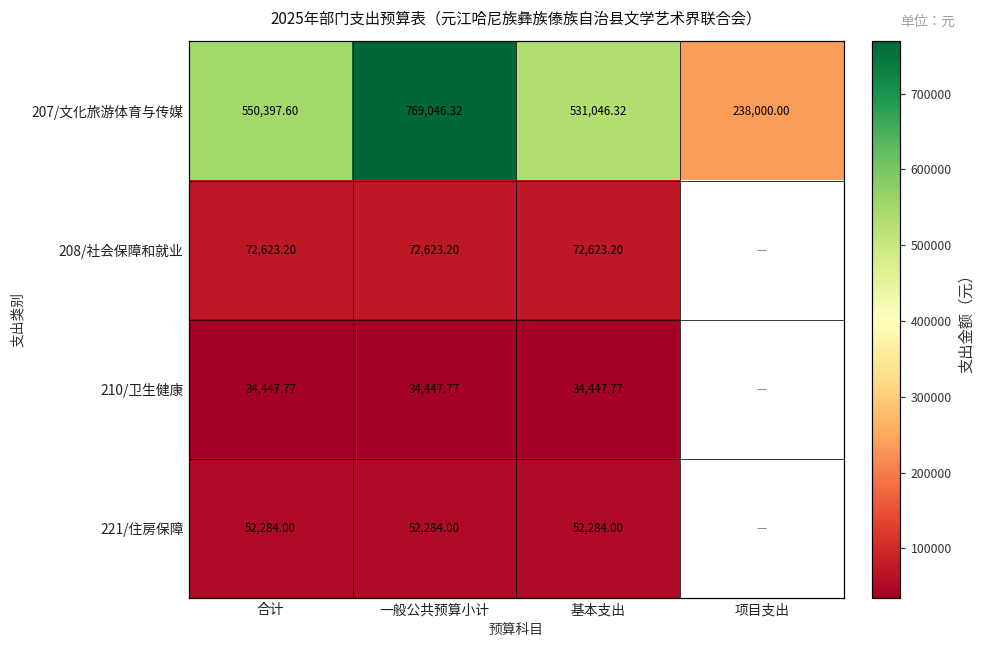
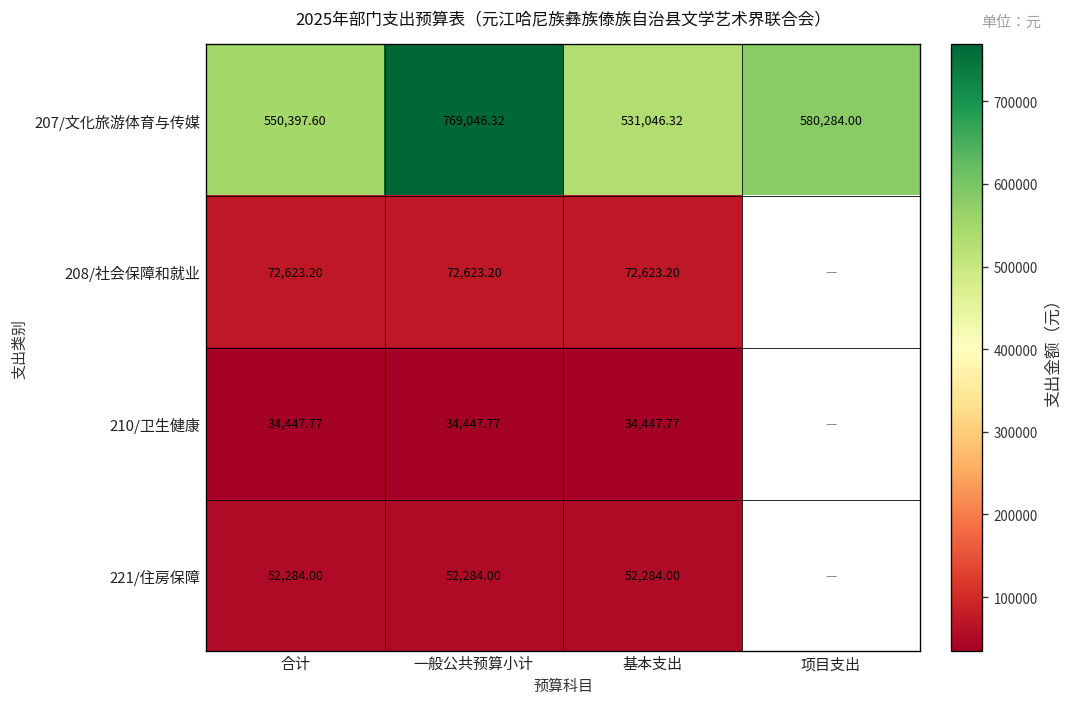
  {
    "207/文化旅游体育与传媒": {
      "合计": "550,397.60",
      "一般公共预算小计": "769,046.32",
      "基本支出": "531,046.32",
-     "项目支出": "238,000.00"
+     "项目支出": "580,284.00"
    },
    "208/社会保障和就业": {
      "合计": "72,623.20",
      "一般公共预算小计": "72,623.20",
      "基本支出": "72,623.20"
    },
    "210/卫生健康": {
      "合计": "34,447.77",
      "一般公共预算小计": "34,447.77",
      "基本支出": "34,447.77"
    },
    "221/住房保障": {
      "合计": "52,284.00",
      "一般公共预算小计": "52,284.00",
      "基本支出": "52,284.00"
    }
  }
